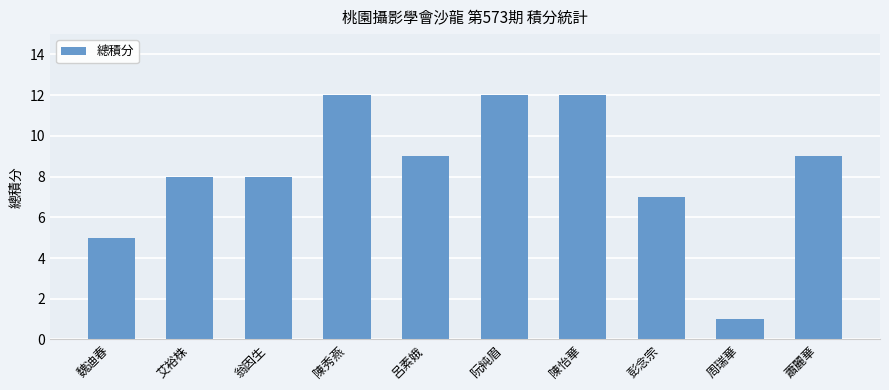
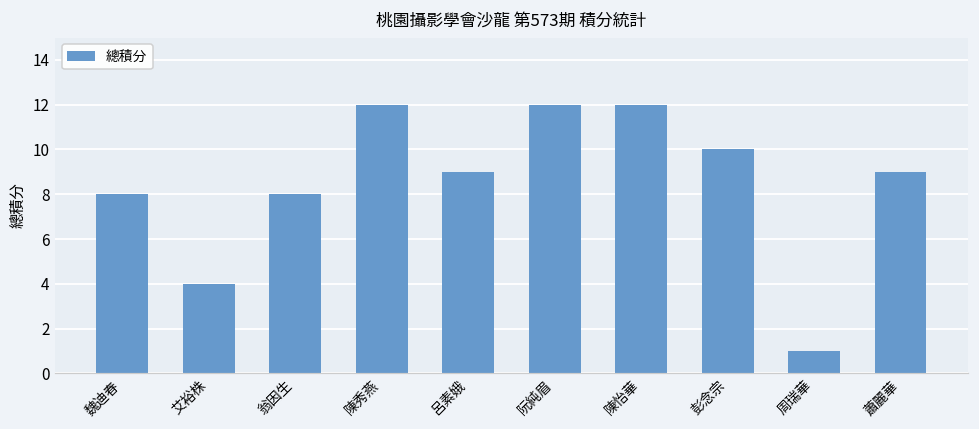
  {
-   "魏迪春": 5,
-   "艾裕株": 8,
+   "魏迪春": 8,
+   "艾裕株": 4,
    "翁因生": 8,
    "陳秀燕": 12,
    "呂素娥": 9,
    "阮純眉": 12,
    "陳怡華": 12,
-   "彭念宗": 7,
+   "彭念宗": 10,
    "周瑞華": 1,
    "蕭麗華": 9
  }
